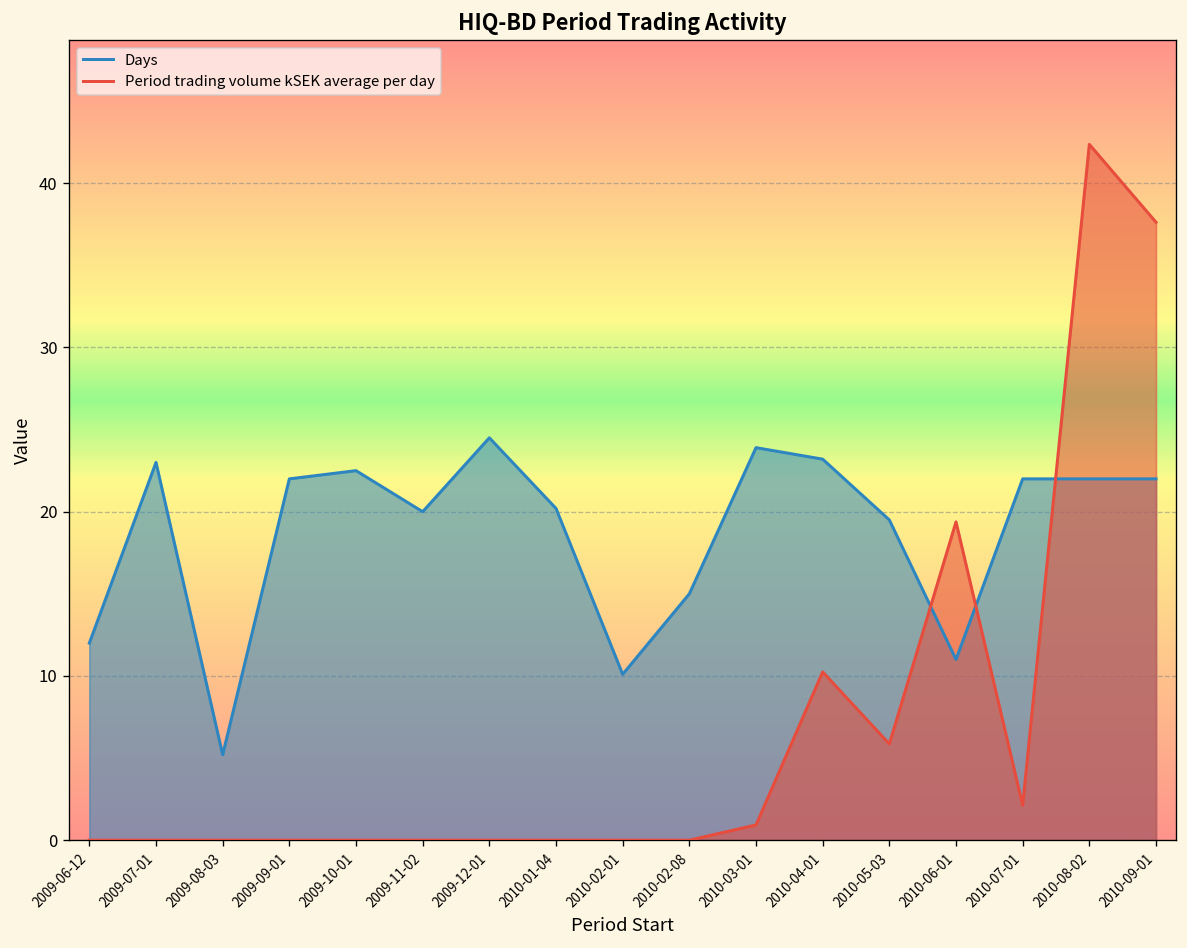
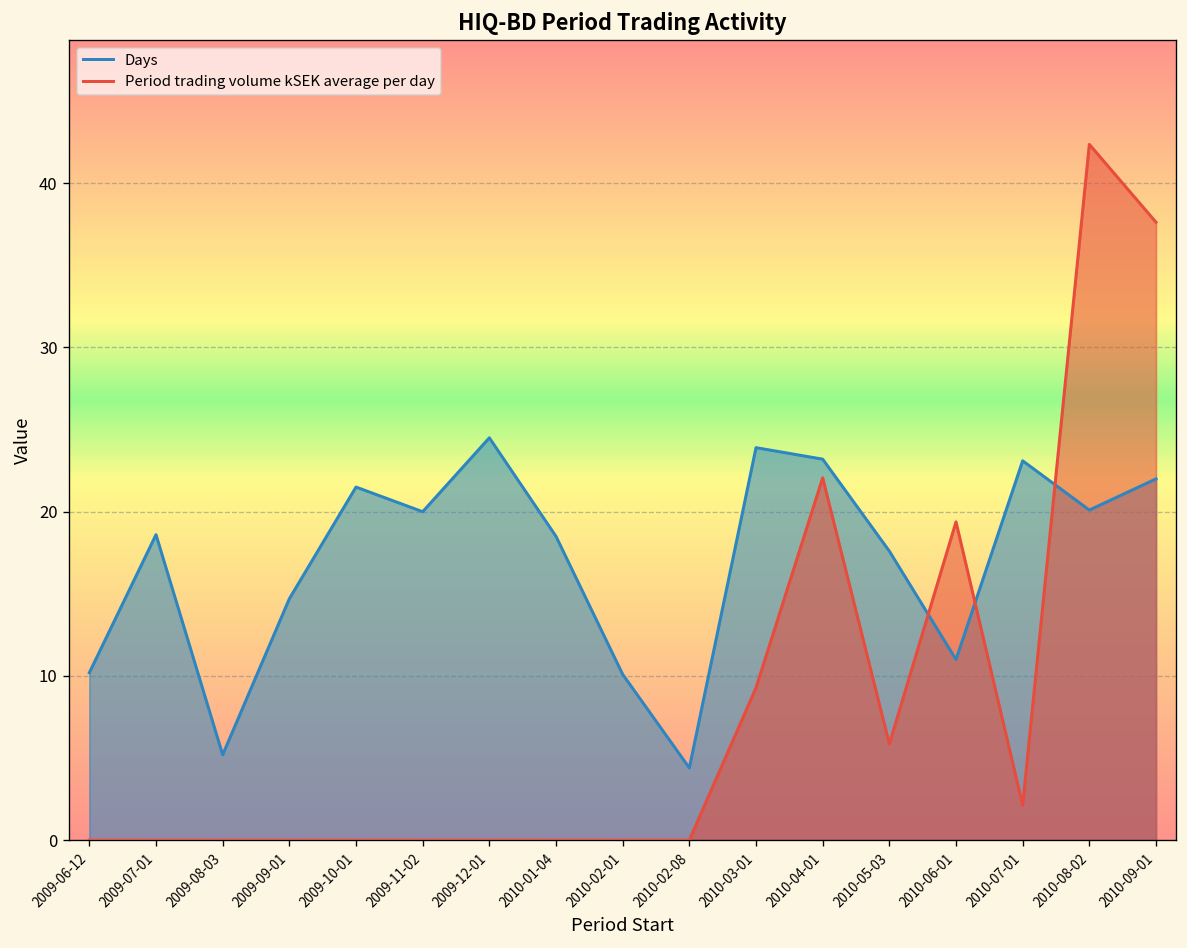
  {
    "Days": {
-     "2009-06-12": 12.0,
-     "2009-07-01": 23.0,
+     "2009-06-12": 10.2,
+     "2009-07-01": 18.6,
      "2009-08-03": 5.2,
-     "2009-09-01": 22.0,
-     "2009-10-01": 22.5,
+     "2009-09-01": 14.7,
+     "2009-10-01": 21.5,
      "2009-11-02": 20.0,
      "2009-12-01": 24.5,
-     "2010-01-04": 20.2,
+     "2010-01-04": 18.5,
      "2010-02-01": 10.1,
-     "2010-02-08": 15.0,
+     "2010-02-08": 4.4,
      "2010-03-01": 23.9,
      "2010-04-01": 23.2,
-     "2010-05-03": 19.5,
+     "2010-05-03": 17.6,
      "2010-06-01": 11.0,
-     "2010-07-01": 22.0,
-     "2010-08-02": 22.0,
+     "2010-07-01": 23.1,
+     "2010-08-02": 20.1,
      "2010-09-01": 22.0
    },
    "Period trading volume kSEK average per day": {
      "2009-06-12": 0.0,
      "2009-07-01": 0.0,
      "2009-08-03": 0.0,
      "2009-09-01": 0.0,
      "2009-10-01": 0.0,
      "2009-11-02": 0.0,
      "2009-12-01": 0.0,
      "2010-01-04": 0.0,
      "2010-02-01": 0.0,
      "2010-02-08": 0.0,
-     "2010-03-01": 0.9,
-     "2010-04-01": 10.2,
+     "2010-03-01": 9.3,
+     "2010-04-01": 22.1,
      "2010-05-03": 5.9,
      "2010-06-01": 19.4,
      "2010-07-01": 2.1,
      "2010-08-02": 42.4,
      "2010-09-01": 37.6
    }
  }
